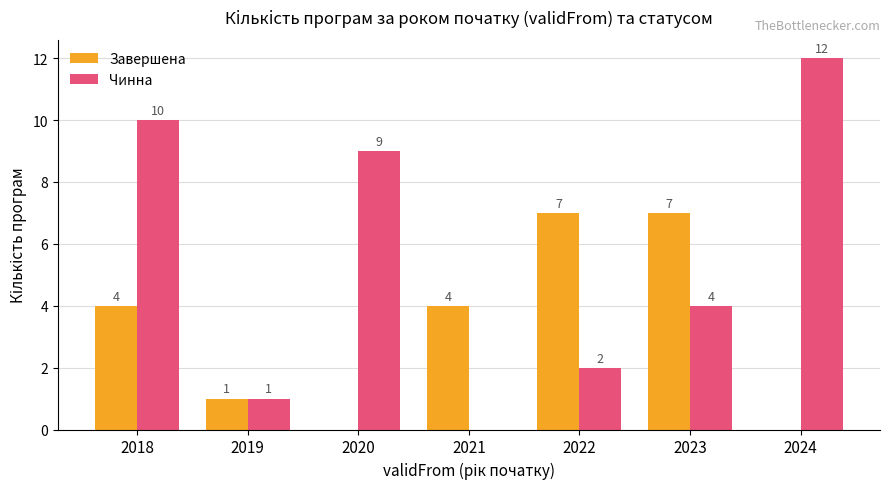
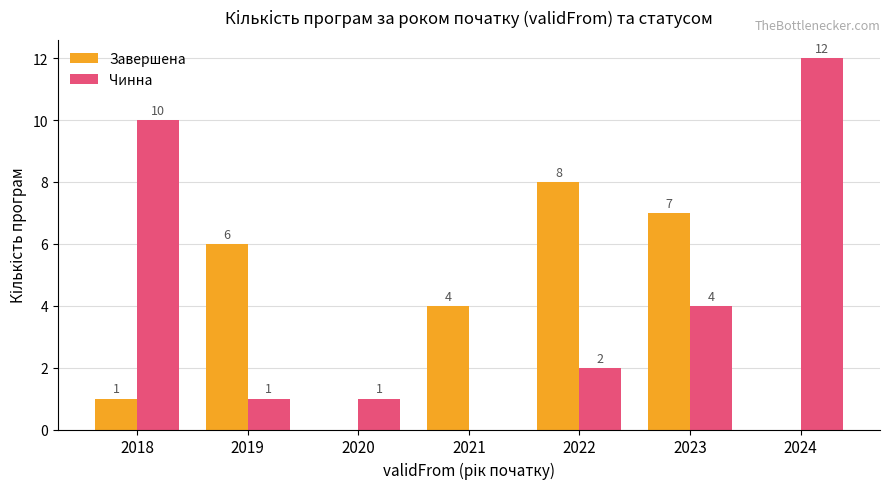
  {
    "Завершена": {
-     "2018": 4,
-     "2019": 1,
+     "2018": 1,
+     "2019": 6,
      "2021": 4,
-     "2022": 7,
+     "2022": 8,
      "2023": 7
    },
    "Чинна": {
      "2018": 10,
      "2019": 1,
-     "2020": 9,
+     "2020": 1,
      "2022": 2,
      "2023": 4,
      "2024": 12
    }
  }
